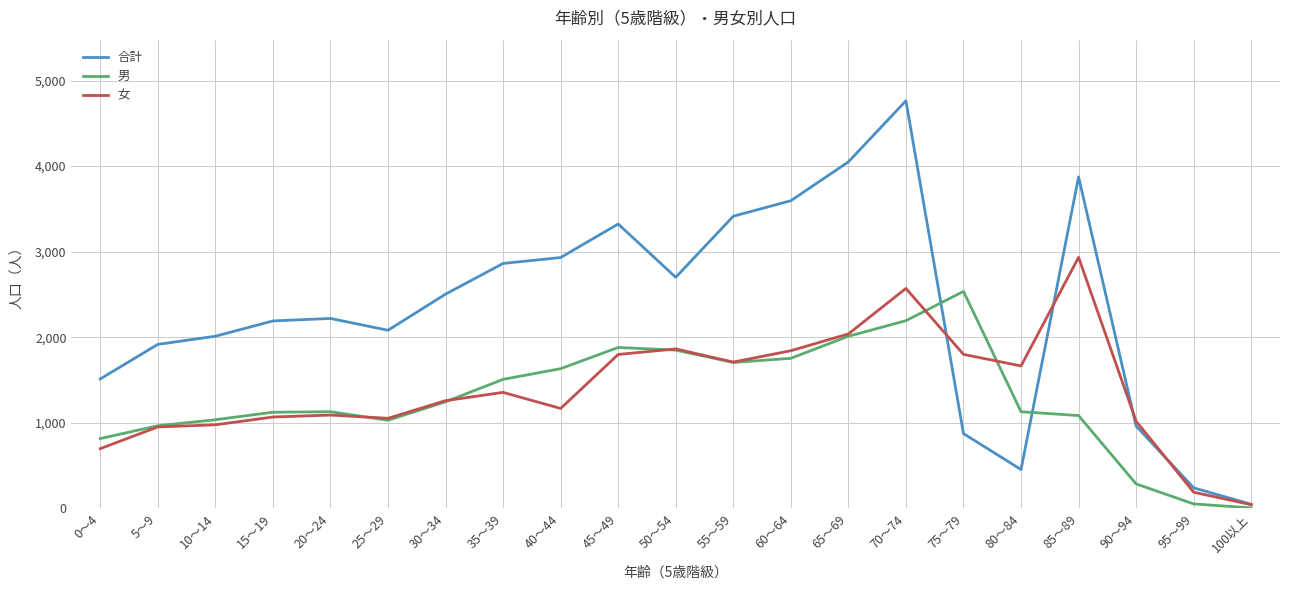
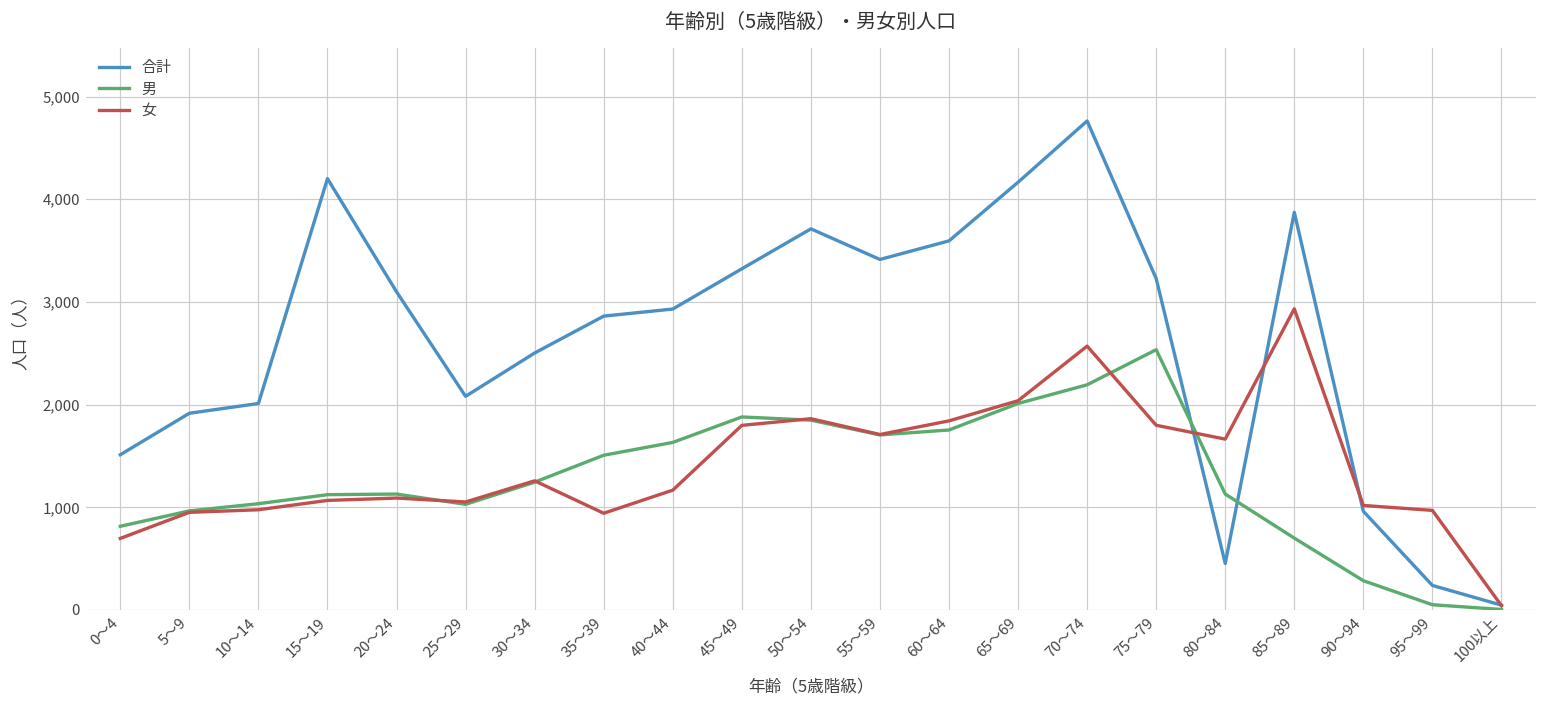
  {
    "合計": {
      "0～4": "1,500",
      "5～9": "1,900",
      "10～14": "2,000",
-     "15～19": "2,200",
-     "20～24": "2,200",
+     "15～19": "4,200",
+     "20～24": "3,100",
      "25～29": "2,100",
      "30～34": "2,500",
      "35～39": "2,900",
      "40～44": "2,900",
      "45～49": "3,300",
-     "50～54": "2,700",
+     "50～54": "3,700",
      "55～59": "3,400",
      "60～64": "3,600",
-     "65～69": "4,000",
+     "65～69": "4,200",
      "70～74": "4,800",
-     "75～79": "900",
+     "75～79": "3,200",
      "80～84": "500",
      "85～89": "3,900",
      "90～94": "1,000",
      "95～99": "200"
    },
    "男": {
      "0～4": "800",
      "10～14": "1,000",
      "15～19": "1,100",
      "20～24": "1,100",
      "35～39": "1,500",
      "40～44": "1,600",
      "45～49": "1,900",
      "60～64": "1,800",
      "70～74": "2,200",
      "75～79": "2,500",
      "80～84": "1,100",
-     "85～89": "1,100",
+     "85～89": "700",
      "90～94": "300",
      "95～99": "100",
      "100以上": "0"
    },
    "女": {
      "0～4": "700",
      "10～14": "1,000",
      "15～19": "1,100",
      "20～24": "1,100",
-     "35～39": "1,400",
+     "35～39": "900",
      "40～44": "1,200",
      "45～49": "1,800",
      "60～64": "1,800",
      "70～74": "2,600",
      "75～79": "1,800",
      "80～84": "1,700",
      "85～89": "2,900",
      "90～94": "1,000",
-     "95～99": "200"
+     "95～99": "1,000"
    }
  }
